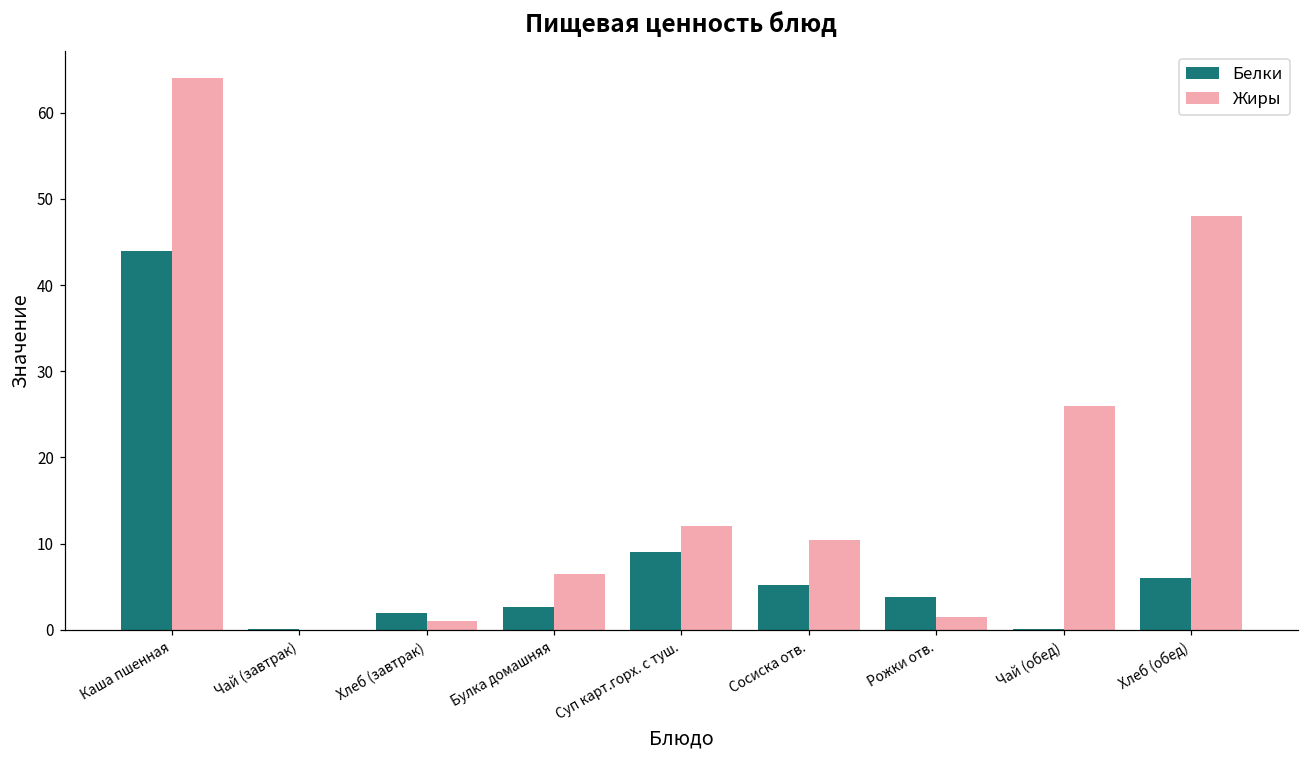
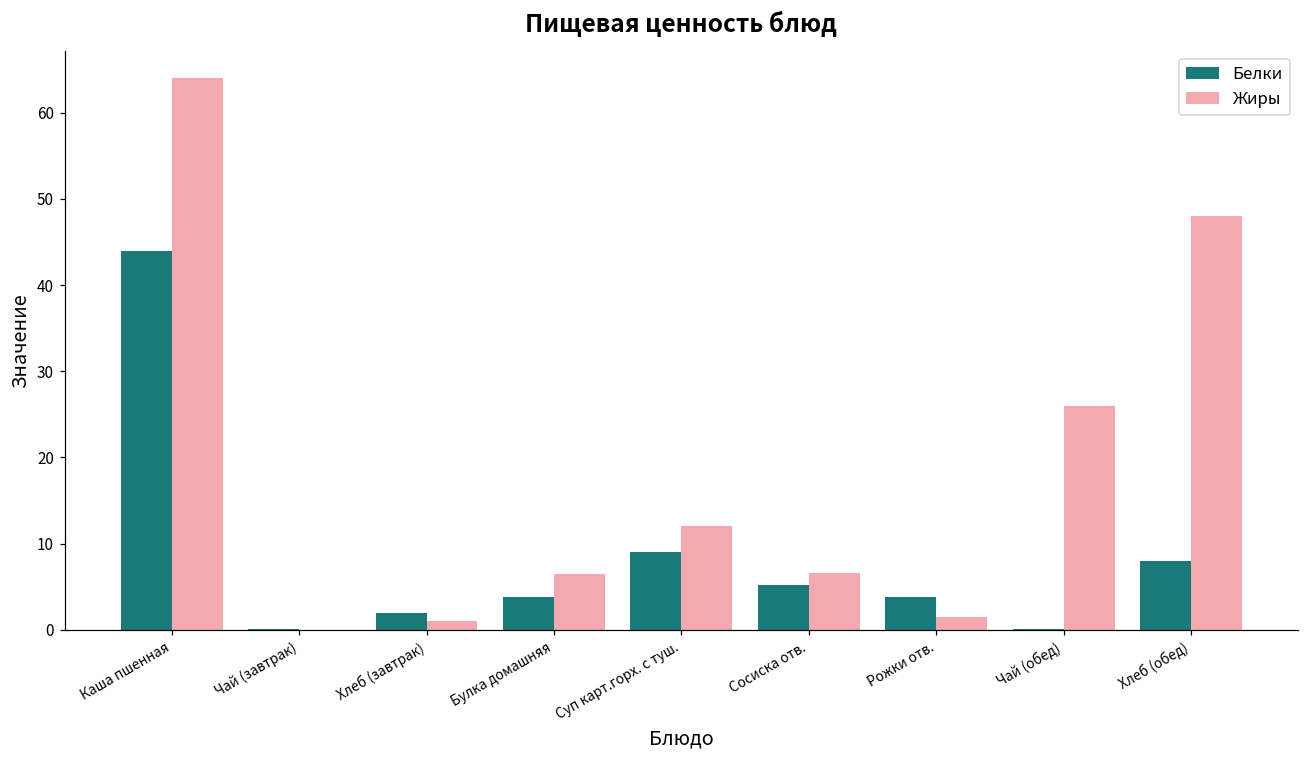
  {
    "Белки": {
      "Каша пшенная": 44,
      "Хлеб (завтрак)": 2,
-     "Булка домашняя": 3,
+     "Булка домашняя": 4,
      "Суп карт.горх. с туш.": 9,
      "Сосиска отв.": 5,
      "Рожки отв.": 4,
-     "Хлеб (обед)": 6
+     "Хлеб (обед)": 8
    },
    "Жиры": {
      "Каша пшенная": 64,
      "Чай (завтрак)": 0,
      "Хлеб (завтрак)": 1,
      "Булка домашняя": 7,
      "Суп карт.горх. с туш.": 12,
-     "Сосиска отв.": 10,
+     "Сосиска отв.": 7,
      "Рожки отв.": 1,
      "Чай (обед)": 26,
      "Хлеб (обед)": 48
    }
  }
